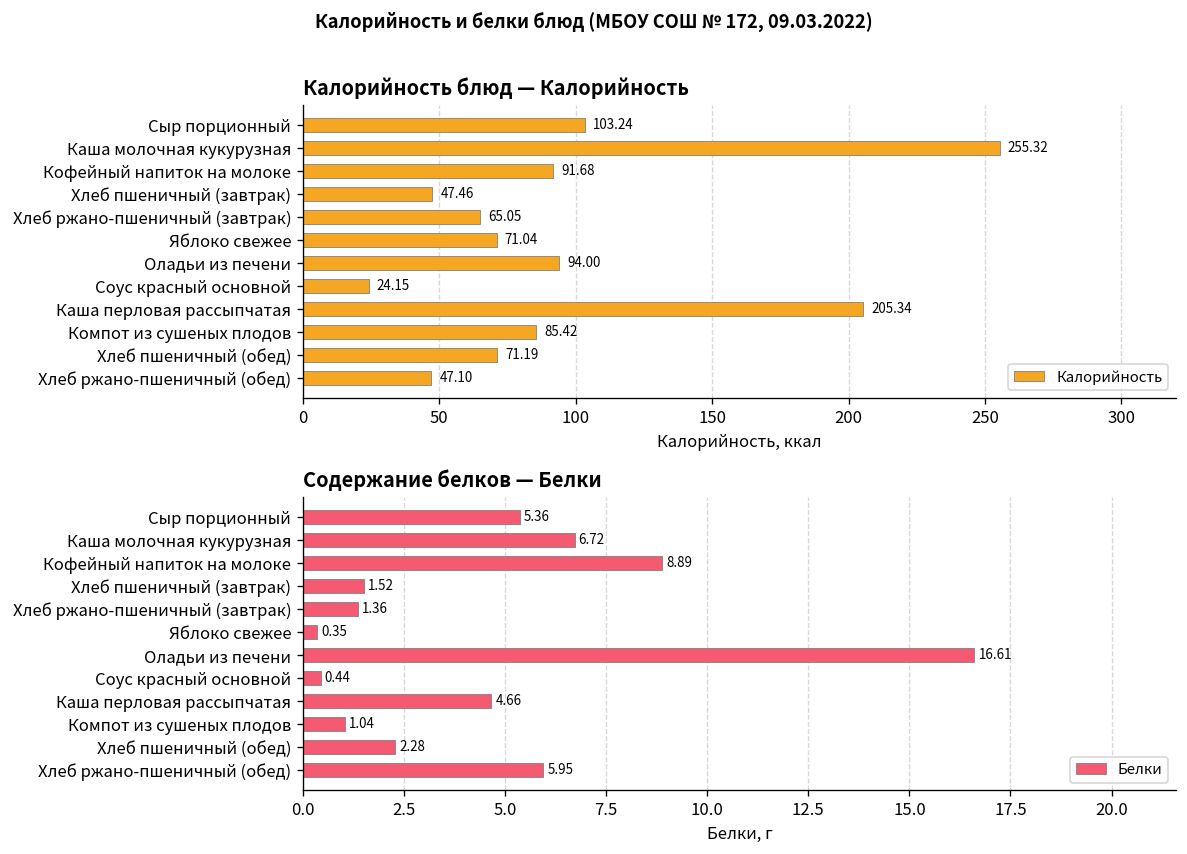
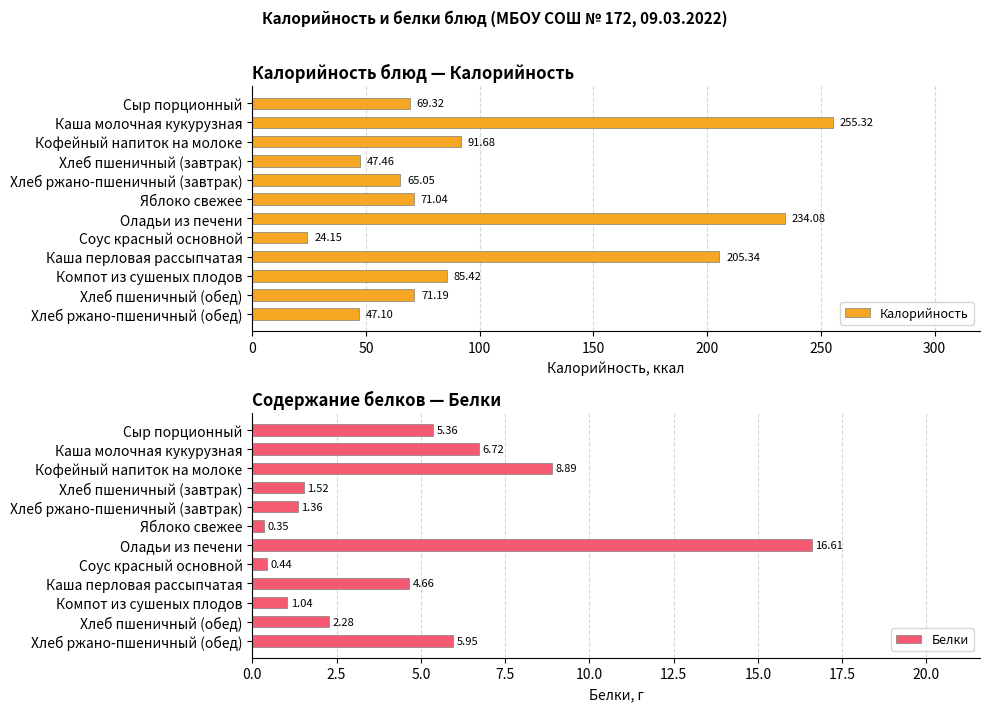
  {
    "Калорийность блюд — Калорийность": {
-     "Сыр порционный": 103.24,
+     "Сыр порционный": 69.32,
      "Каша молочная кукурузная": 255.32,
      "Кофейный напиток на молоке": 91.68,
      "Хлеб пшеничный (завтрак)": 47.46,
      "Хлеб ржано-пшеничный (завтрак)": 65.05,
      "Яблоко свежее": 71.04,
-     "Оладьи из печени": 94.00,
+     "Оладьи из печени": 234.08,
      "Соус красный основной": 24.15,
      "Каша перловая рассыпчатая": 205.34,
      "Компот из сушеных плодов": 85.42,
      "Хлеб пшеничный (обед)": 71.19,
      "Хлеб ржано-пшеничный (обед)": 47.10
    },
    "Содержание белков — Белки": {
      "Сыр порционный": 5.36,
      "Каша молочная кукурузная": 6.72,
      "Кофейный напиток на молоке": 8.89,
      "Хлеб пшеничный (завтрак)": 1.52,
      "Хлеб ржано-пшеничный (завтрак)": 1.36,
      "Яблоко свежее": 0.35,
      "Оладьи из печени": 16.61,
      "Соус красный основной": 0.44,
      "Каша перловая рассыпчатая": 4.66,
      "Компот из сушеных плодов": 1.04,
      "Хлеб пшеничный (обед)": 2.28,
      "Хлеб ржано-пшеничный (обед)": 5.95
    }
  }
